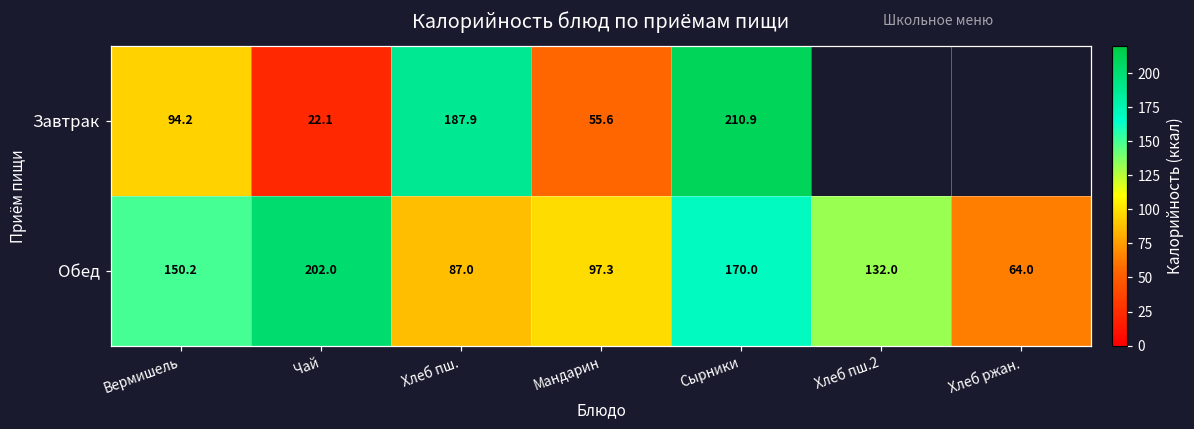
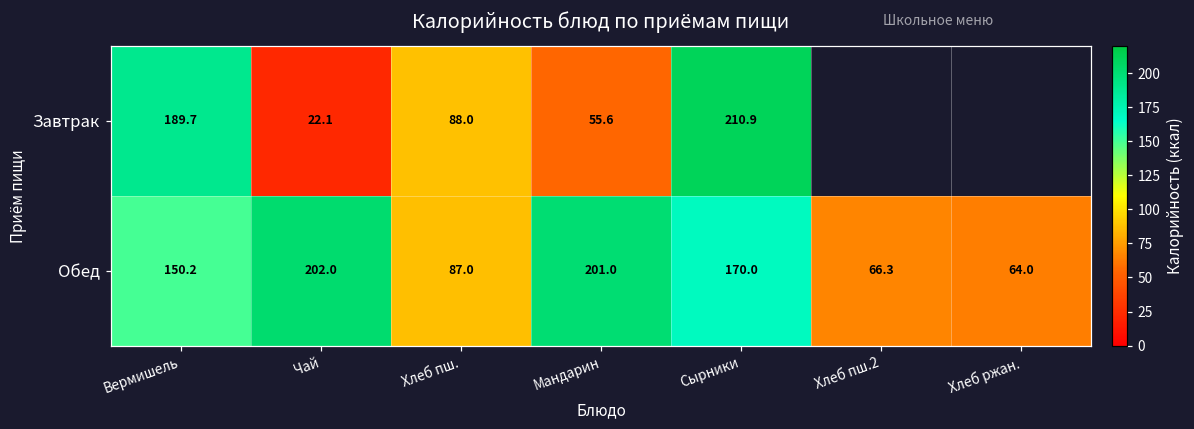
  {
    "Завтрак": {
-     "Вермишель": 94.2,
+     "Вермишель": 189.7,
      "Чай": 22.1,
-     "Хлеб пш.": 187.9,
+     "Хлеб пш.": 88.0,
      "Мандарин": 55.6,
      "Сырники": 210.9
    },
    "Обед": {
      "Вермишель": 150.2,
      "Чай": 202.0,
      "Хлеб пш.": 87.0,
-     "Мандарин": 97.3,
+     "Мандарин": 201.0,
      "Сырники": 170.0,
-     "Хлеб пш.2": 132.0,
+     "Хлеб пш.2": 66.3,
      "Хлеб ржан.": 64.0
    }
  }
